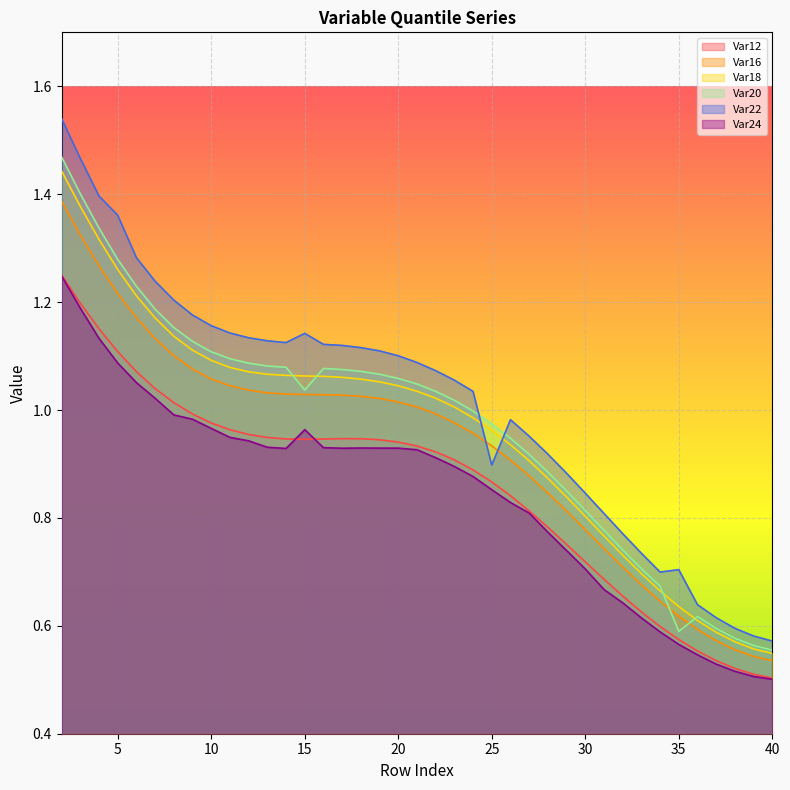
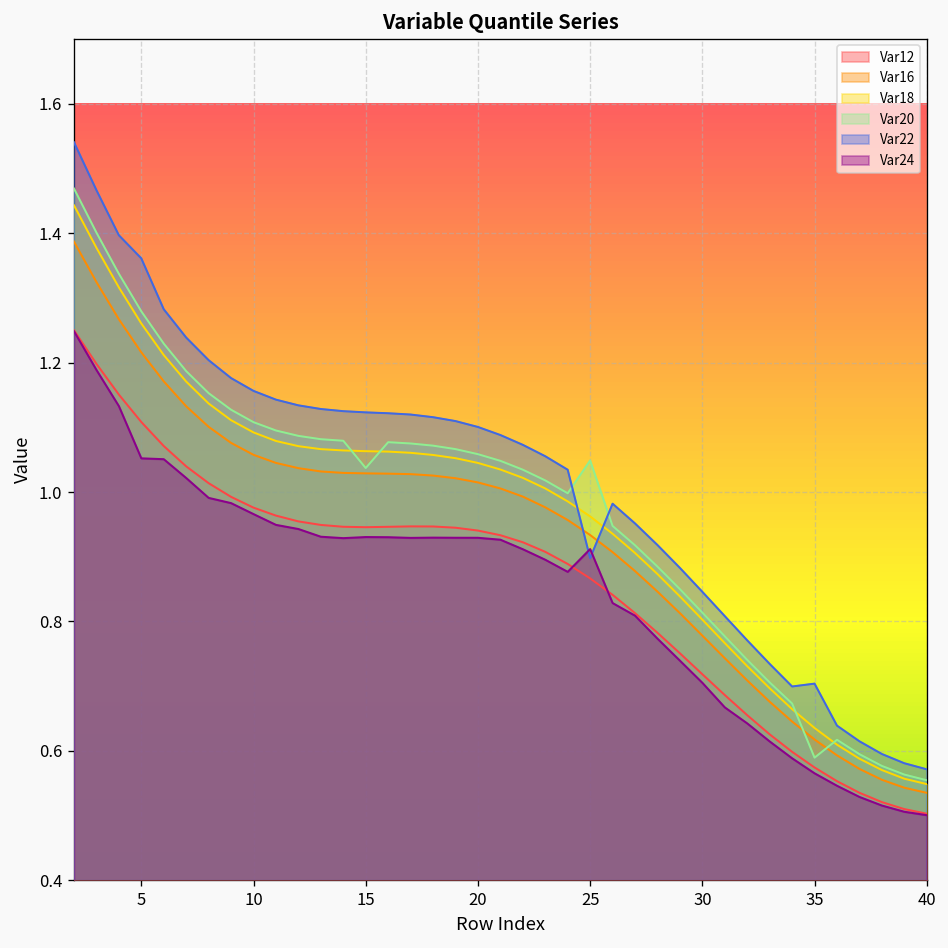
  {
    "Var20": {
      "5": 1.28,
      "10": 1.11,
      "15": 1.04,
      "20": 1.06,
-     "25": 0.97,
+     "25": 1.05,
      "30": 0.81,
      "35": 0.59,
      "40": 0.55
    },
    "Var22": {
      "5": 1.36,
      "10": 1.16,
-     "15": 1.14,
+     "15": 1.12,
      "20": 1.10,
      "25": 0.90,
      "30": 0.85,
      "35": 0.70,
      "40": 0.57
    },
    "Var24": {
-     "5": 1.09,
+     "5": 1.05,
      "10": 0.97,
-     "15": 0.96,
+     "15": 0.93,
      "20": 0.93,
-     "25": 0.85,
+     "25": 0.91,
      "30": 0.71,
      "35": 0.57
    }
  }
